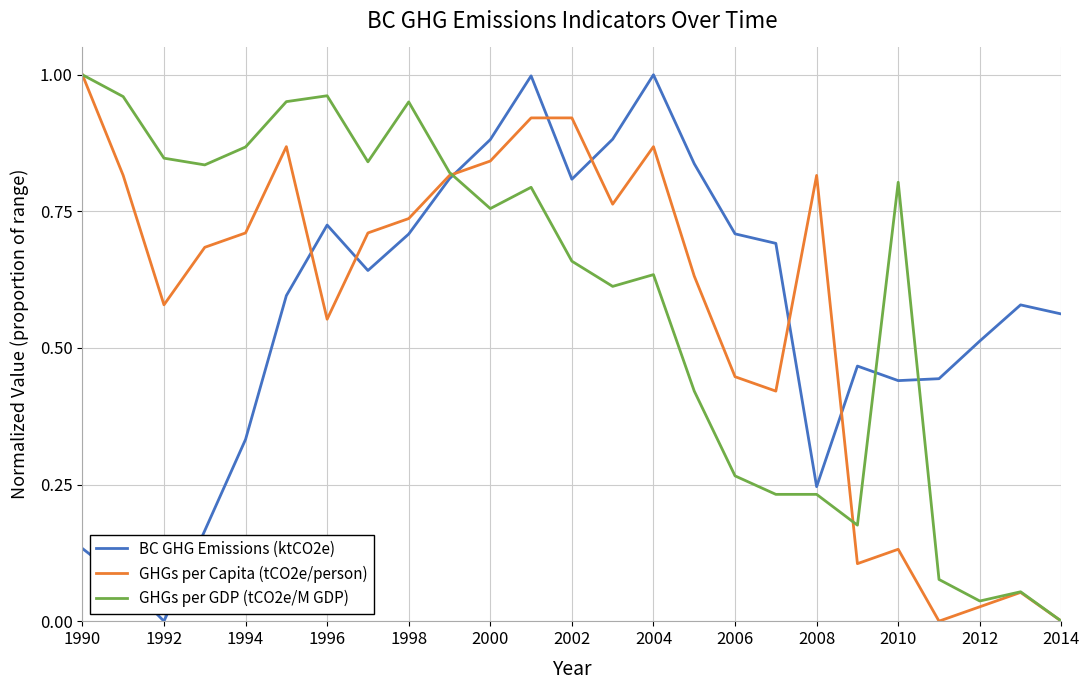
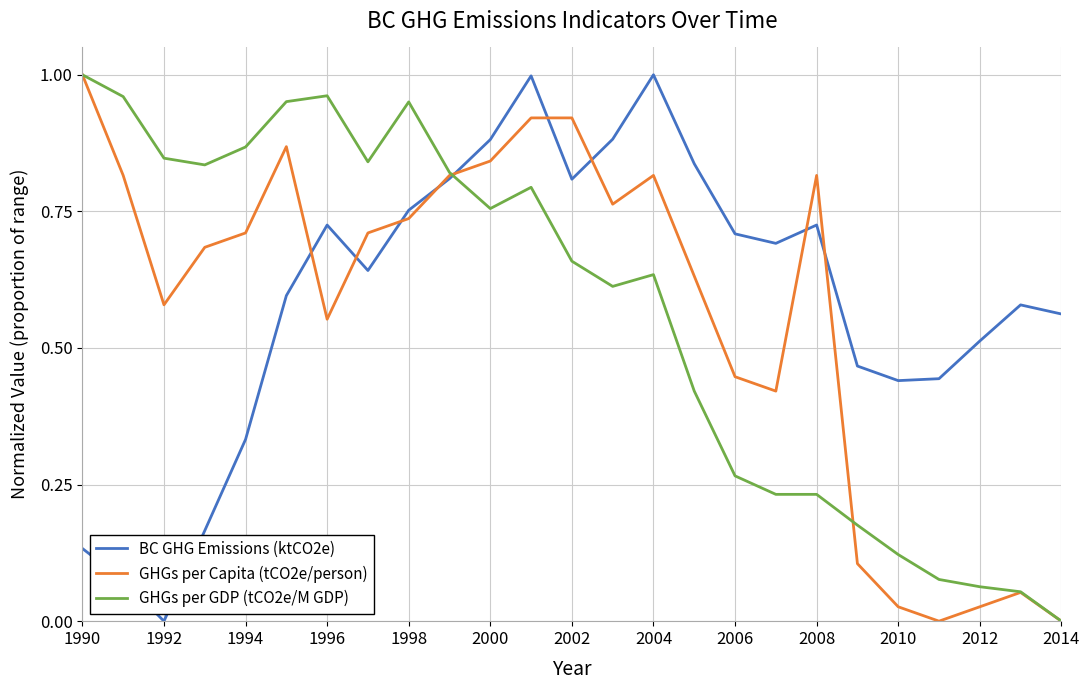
  {
    "BC GHG Emissions (ktCO2e)": {
      "1990": 0.13,
      "1992": 0.00,
      "1994": 0.33,
      "1996": 0.72,
-     "1998": 0.71,
+     "1998": 0.75,
      "2000": 0.88,
      "2002": 0.81,
      "2004": 1.00,
      "2006": 0.71,
-     "2008": 0.25,
+     "2008": 0.73,
      "2010": 0.44,
      "2012": 0.51,
      "2014": 0.56
    },
    "GHGs per Capita (tCO2e/person)": {
      "1992": 0.58,
      "1994": 0.71,
      "1996": 0.55,
      "1998": 0.74,
      "2000": 0.84,
      "2002": 0.92,
-     "2004": 0.87,
+     "2004": 0.82,
      "2006": 0.45,
      "2008": 0.82,
-     "2010": 0.13,
+     "2010": 0.03,
      "2012": 0.03
    },
    "GHGs per GDP (tCO2e/M GDP)": {
      "1992": 0.85,
      "1994": 0.87,
      "1996": 0.96,
      "1998": 0.95,
      "2000": 0.76,
      "2002": 0.66,
      "2004": 0.63,
      "2006": 0.27,
      "2008": 0.23,
-     "2010": 0.80,
-     "2012": 0.04
+     "2010": 0.12,
+     "2012": 0.06
    }
  }
